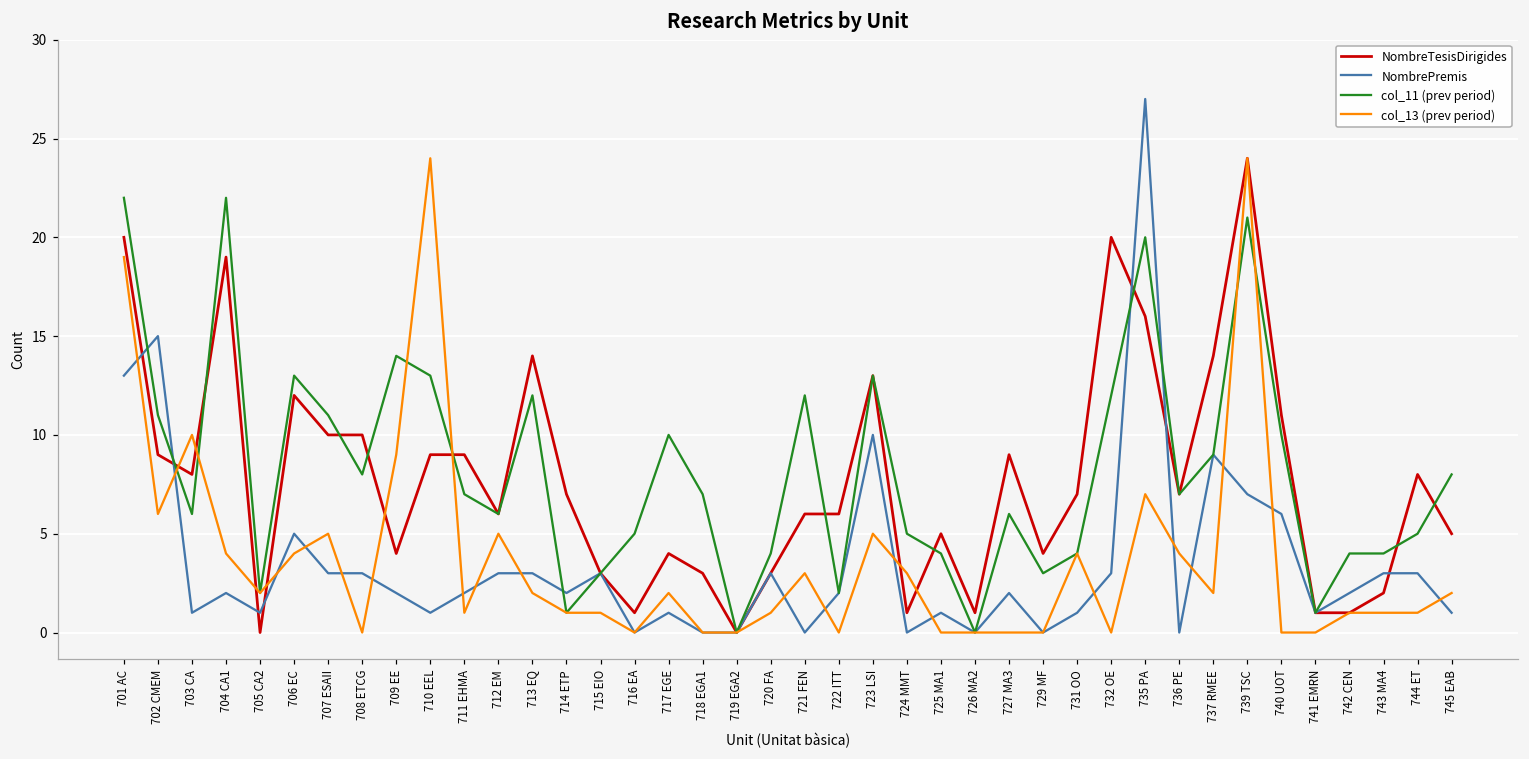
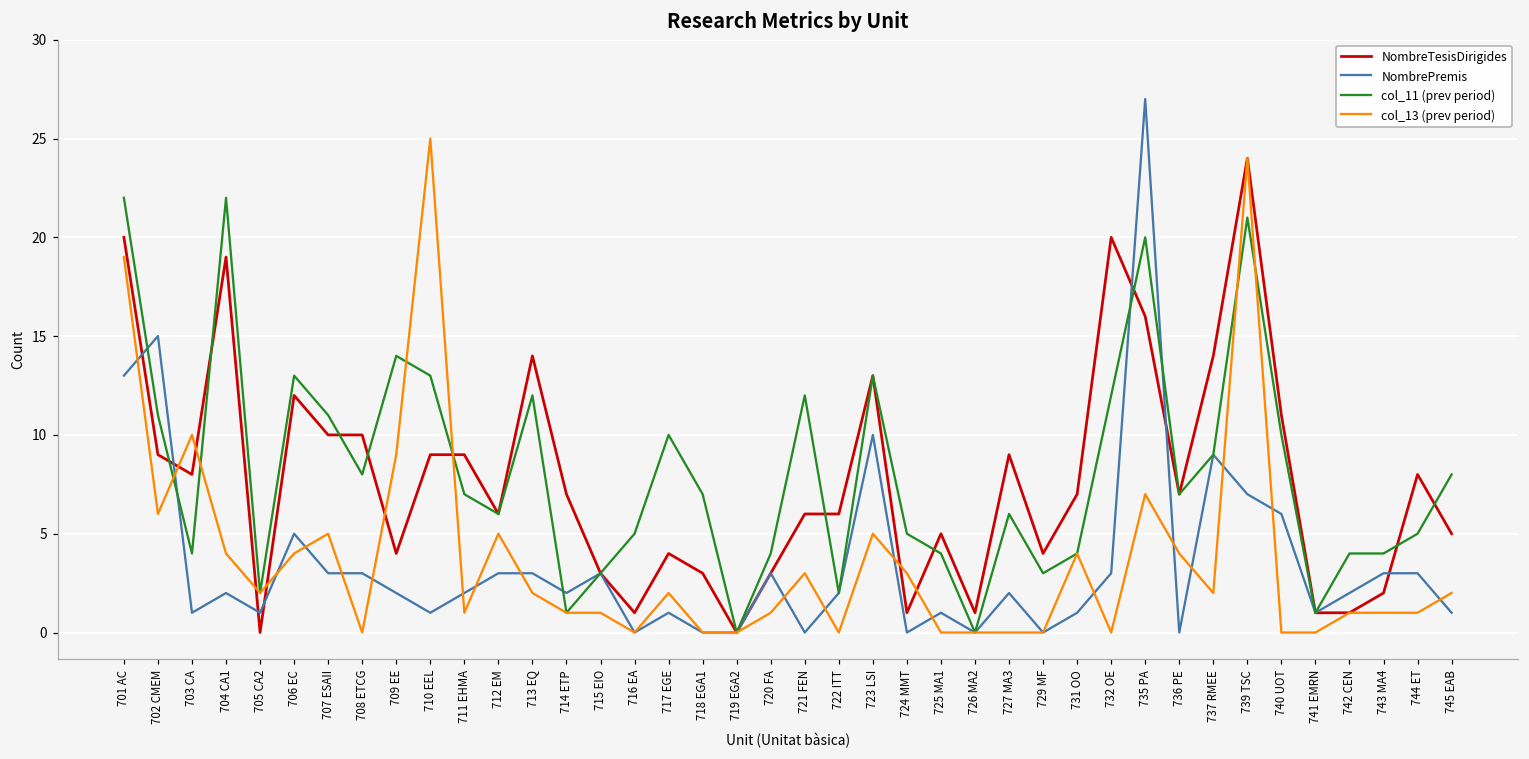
  {
    "NombreTesisDirigides": {
      "701 AC": 20,
      "702 CMEM": 9,
      "703 CA": 8,
      "704 CA1": 19,
      "705 CA2": 0,
      "706 EC": 12,
      "707 ESAII": 10,
      "708 ETCG": 10,
      "709 EE": 4,
      "710 EEL": 9,
      "711 EHMA": 9,
      "713 EQ": 14,
      "714 ETP": 7,
      "716 EA": 1,
      "717 EGE": 4,
      "718 EGA1": 3,
      "721 FEN": 6,
      "722 ITT": 6,
      "724 MMT": 1,
      "725 MA1": 5,
      "726 MA2": 1,
      "727 MA3": 9,
      "729 MF": 4,
      "731 OO": 7,
      "732 OE": 20,
      "735 PA": 16,
      "737 RMEE": 14,
      "740 UOT": 11,
      "743 MA4": 2,
      "744 ET": 8,
      "745 EAB": 5
    },
    "NombrePremis": {
      "701 AC": 13,
      "702 CMEM": 15,
      "703 CA": 1,
      "704 CA1": 2,
      "705 CA2": 1,
      "706 EC": 5,
      "707 ESAII": 3,
      "708 ETCG": 3,
      "709 EE": 2,
      "710 EEL": 1,
      "711 EHMA": 2,
      "712 EM": 3,
      "713 EQ": 3,
      "714 ETP": 2,
      "717 EGE": 1,
      "721 FEN": 0,
      "723 LSI": 10,
      "724 MMT": 0,
      "725 MA1": 1,
      "727 MA3": 2,
      "731 OO": 1,
      "732 OE": 3,
      "735 PA": 27,
      "736 PE": 0,
      "739 TSC": 7,
      "740 UOT": 6,
      "742 CEN": 2,
      "743 MA4": 3,
      "744 ET": 3,
      "745 EAB": 1
    },
    "col_11 (prev period)": {
      "701 AC": 22,
      "702 CMEM": 11,
-     "703 CA": 6,
+     "703 CA": 4,
      "704 CA1": 22,
      "706 EC": 13,
      "707 ESAII": 11,
      "708 ETCG": 8,
      "709 EE": 14,
      "710 EEL": 13,
      "711 EHMA": 7,
      "713 EQ": 12,
      "716 EA": 5,
      "717 EGE": 10,
      "718 EGA1": 7,
      "720 FA": 4,
      "721 FEN": 12,
      "724 MMT": 5,
      "725 MA1": 4,
      "727 MA3": 6,
      "729 MF": 3,
      "732 OE": 12,
      "735 PA": 20,
      "739 TSC": 21,
      "740 UOT": 10,
      "742 CEN": 4,
      "743 MA4": 4,
      "744 ET": 5,
      "745 EAB": 8
    },
    "col_13 (prev period)": {
      "701 AC": 19,
      "702 CMEM": 6,
      "703 CA": 10,
      "704 CA1": 4,
      "706 EC": 4,
      "707 ESAII": 5,
      "708 ETCG": 0,
      "709 EE": 9,
-     "710 EEL": 24,
+     "710 EEL": 25,
      "711 EHMA": 1,
      "712 EM": 5,
      "713 EQ": 2,
      "715 EIO": 1,
      "717 EGE": 2,
      "720 FA": 1,
      "721 FEN": 3,
      "722 ITT": 0,
      "723 LSI": 5,
      "724 MMT": 3,
      "725 MA1": 0,
      "727 MA3": 0,
      "732 OE": 0,
      "735 PA": 7,
      "736 PE": 4,
      "737 RMEE": 2,
      "740 UOT": 0,
      "741 EMRN": 0,
      "743 MA4": 1,
      "744 ET": 1,
      "745 EAB": 2
    }
  }
